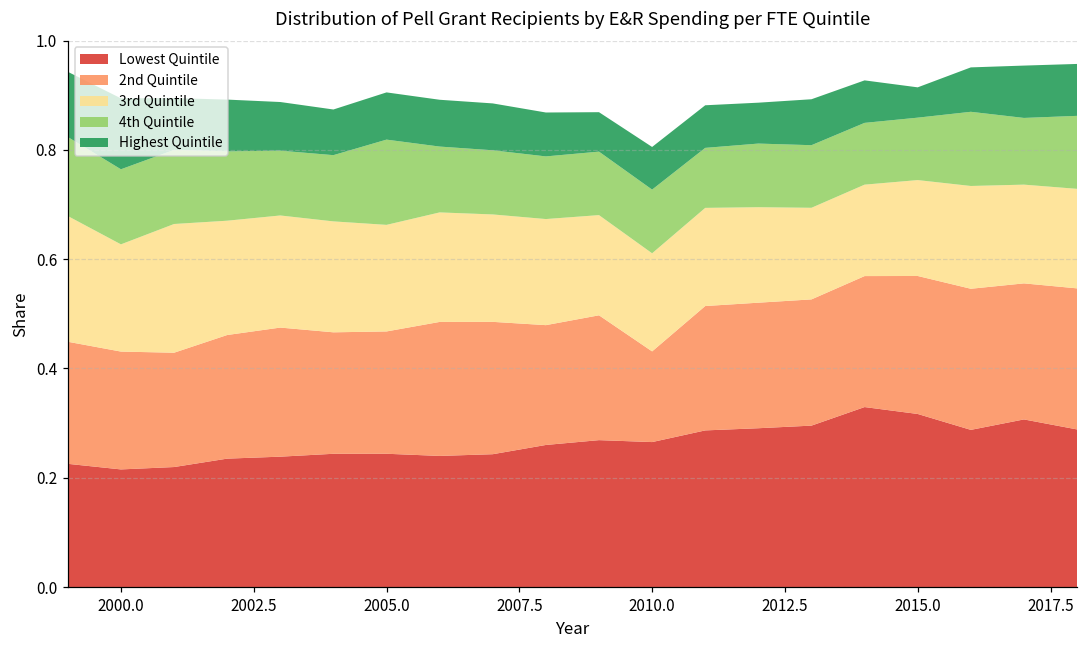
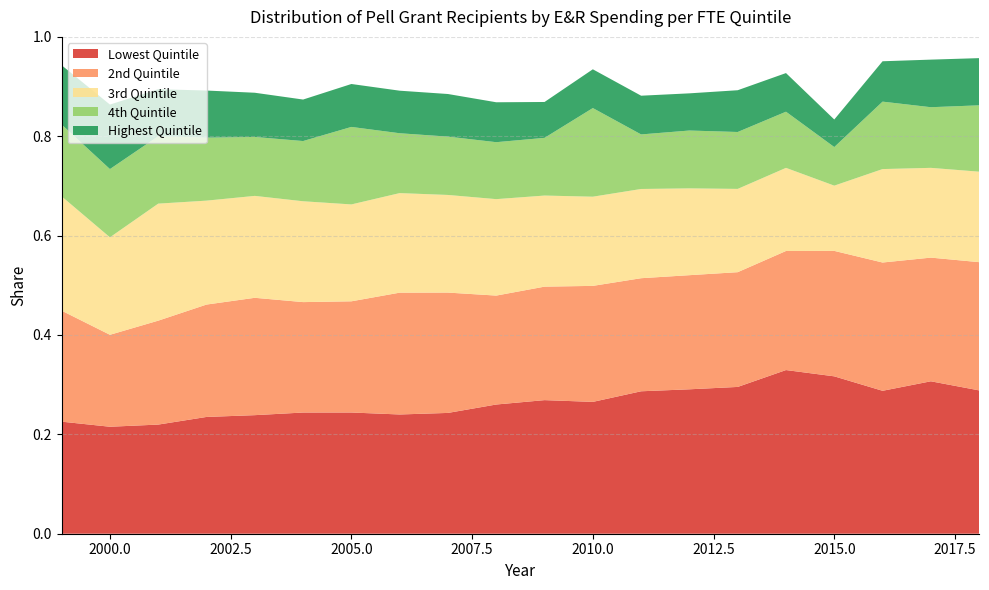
  {
    "Lowest Quintile": {
      "2000.0": 0.22,
      "2005.0": 0.24,
      "2010.0": 0.27,
      "2015.0": 0.32
    },
    "2nd Quintile": {
-     "2000.0": 0.22,
+     "2000.0": 0.19,
      "2005.0": 0.22,
-     "2010.0": 0.17,
+     "2010.0": 0.23,
      "2015.0": 0.25
    },
    "3rd Quintile": {
      "2000.0": 0.20,
      "2005.0": 0.20,
      "2010.0": 0.18,
-     "2015.0": 0.18
+     "2015.0": 0.13
    },
    "4th Quintile": {
      "2000.0": 0.14,
      "2005.0": 0.16,
-     "2010.0": 0.12,
-     "2015.0": 0.11
+     "2010.0": 0.18,
+     "2015.0": 0.08
    },
    "Highest Quintile": {
      "2005.0": 0.09,
      "2010.0": 0.08,
      "2015.0": 0.06
    }
  }
